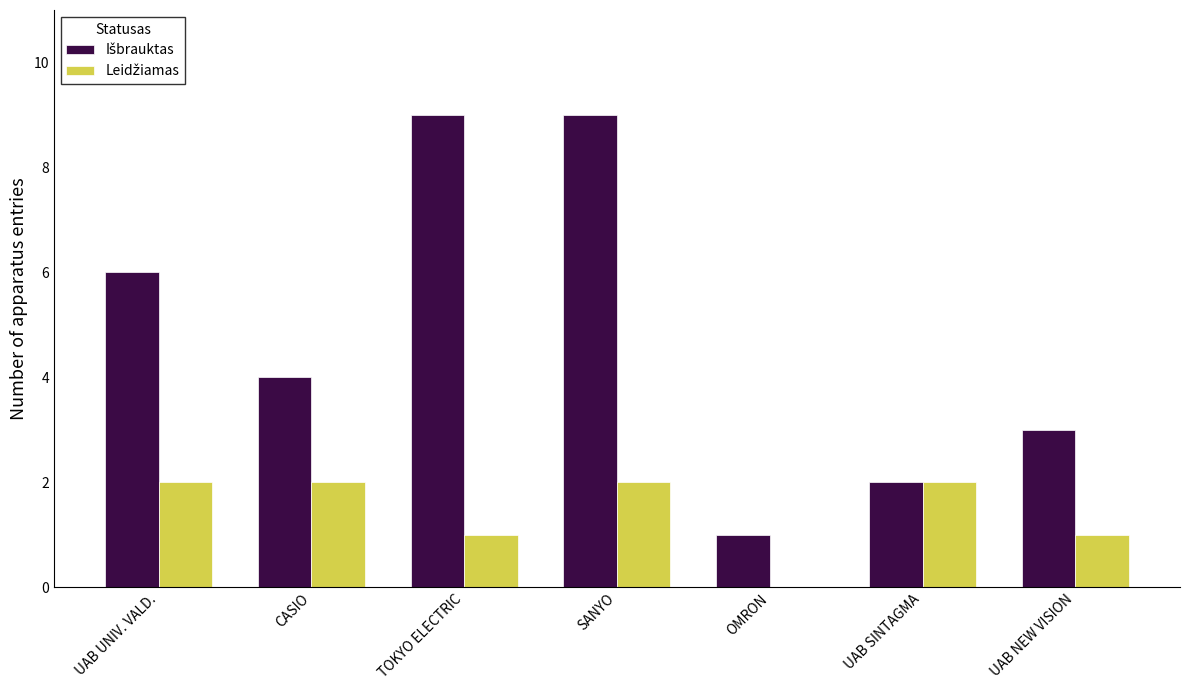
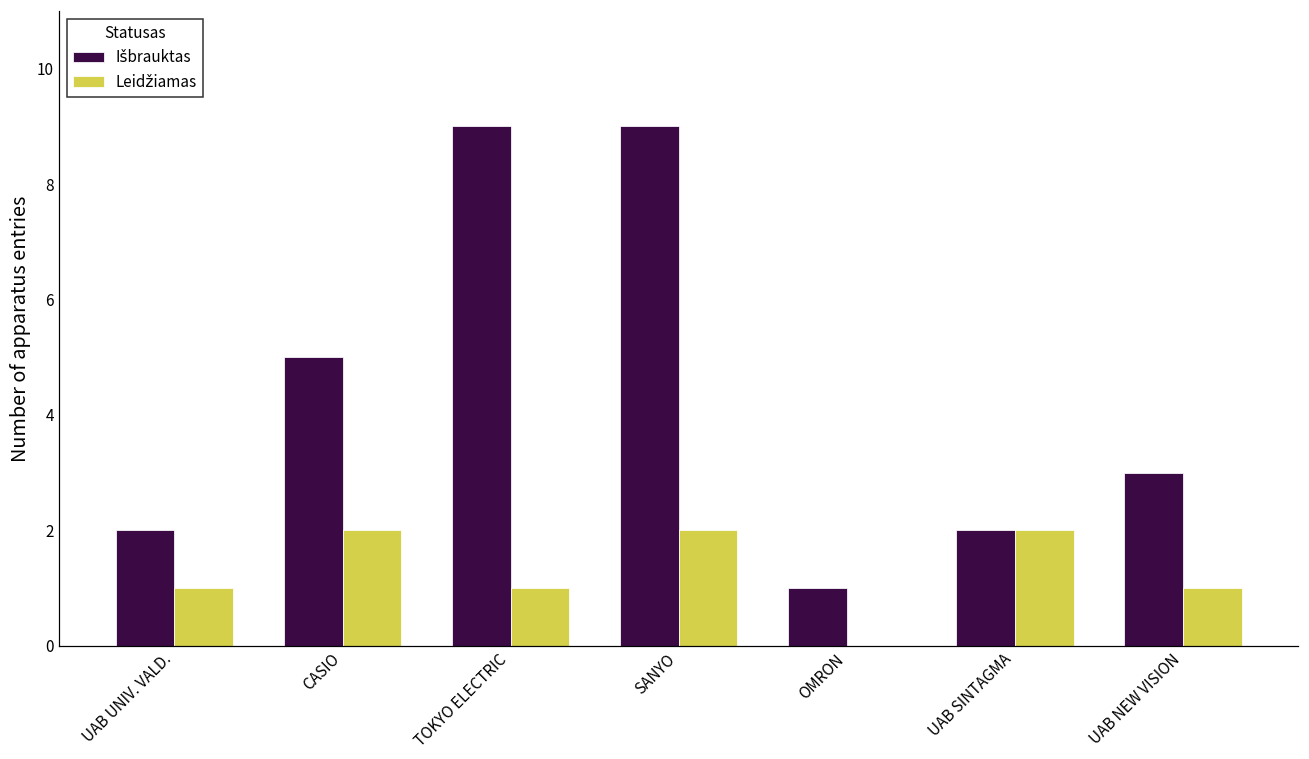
  {
    "Išbrauktas": {
-     "UAB UNIV. VALD.": 6,
-     "CASIO": 4,
+     "UAB UNIV. VALD.": 2,
+     "CASIO": 5,
      "TOKYO ELECTRIC": 9,
      "SANYO": 9,
      "OMRON": 1,
      "UAB SINTAGMA": 2,
      "UAB NEW VISION": 3
    },
    "Leidžiamas": {
-     "UAB UNIV. VALD.": 2,
+     "UAB UNIV. VALD.": 1,
      "CASIO": 2,
      "TOKYO ELECTRIC": 1,
      "SANYO": 2,
      "OMRON": 0,
      "UAB SINTAGMA": 2,
      "UAB NEW VISION": 1
    }
  }
